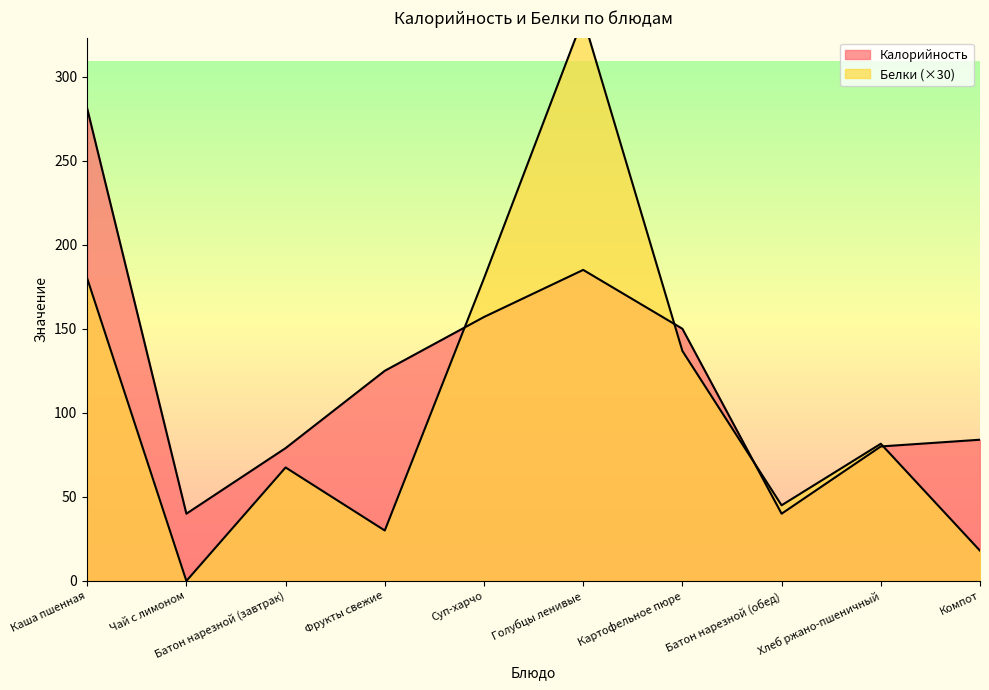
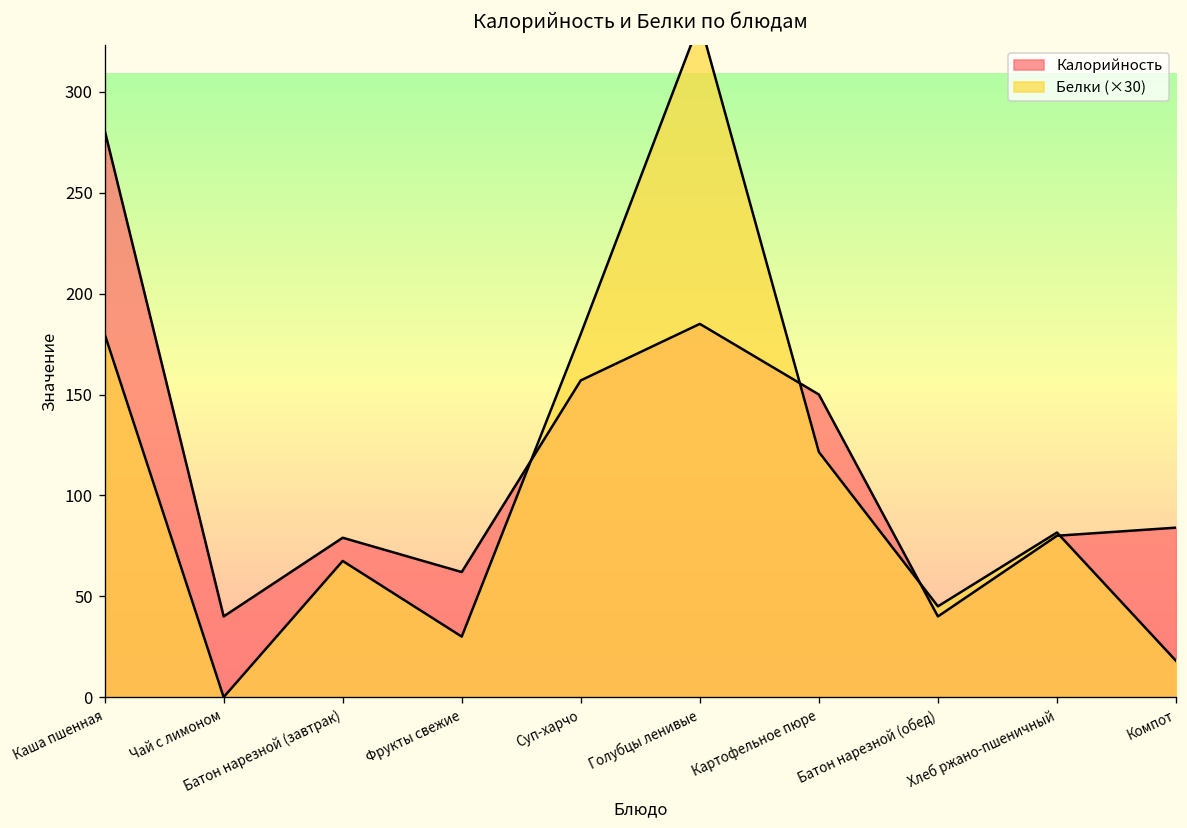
  {
    "Калорийность": {
      "Каша пшенная": 281,
      "Чай с лимоном": 40,
      "Батон нарезной (завтрак)": 79,
-     "Фрукты свежие": 125,
+     "Фрукты свежие": 62,
      "Суп-харчо": 157,
      "Голубцы ленивые": 185,
      "Картофельное пюре": 150,
      "Батон нарезной (обед)": 40,
      "Хлеб ржано-пшеничный": 80,
      "Компот": 84
    },
    "Белки (×30)": {
      "Каша пшенная": 180,
      "Чай с лимоном": 0,
      "Батон нарезной (завтрак)": 68,
      "Фрукты свежие": 30,
      "Суп-харчо": 180,
-     "Картофельное пюре": 137,
+     "Картофельное пюре": 122,
      "Батон нарезной (обед)": 45,
      "Хлеб ржано-пшеничный": 82,
      "Компот": 18
    }
  }
